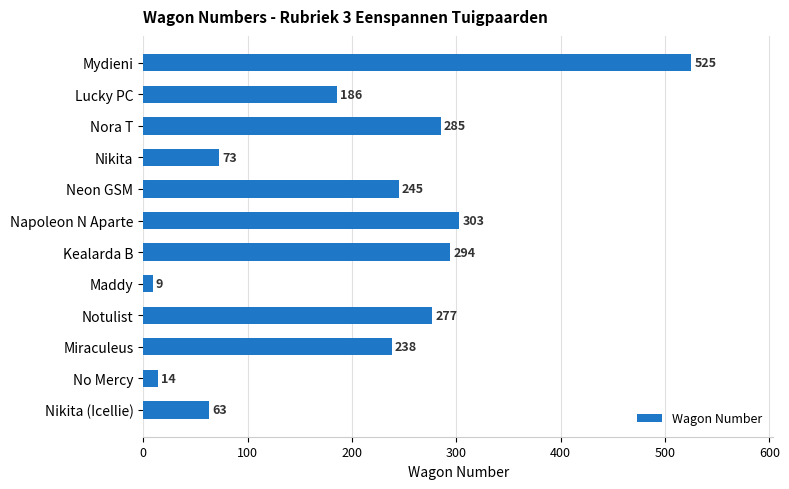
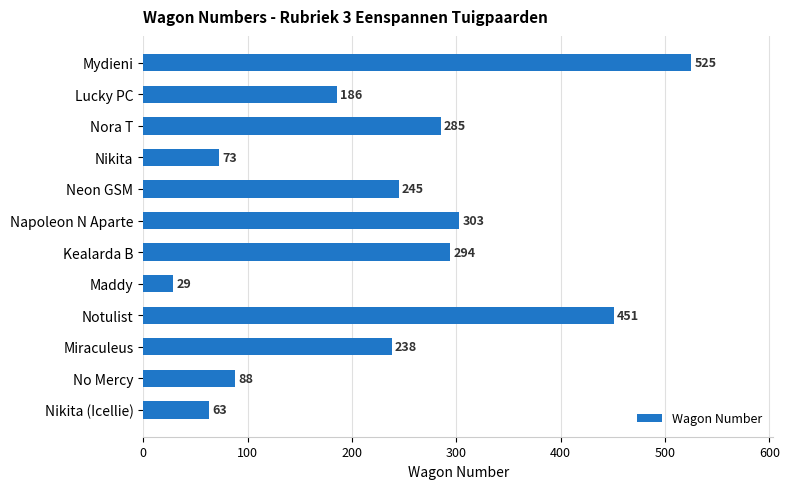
  {
    "Mydieni": 525,
    "Lucky PC": 186,
    "Nora T": 285,
    "Nikita": 73,
    "Neon GSM": 245,
    "Napoleon N Aparte": 303,
    "Kealarda B": 294,
-   "Maddy": 9,
-   "Notulist": 277,
+   "Maddy": 29,
+   "Notulist": 451,
    "Miraculeus": 238,
-   "No Mercy": 14,
+   "No Mercy": 88,
    "Nikita (Icellie)": 63
  }
